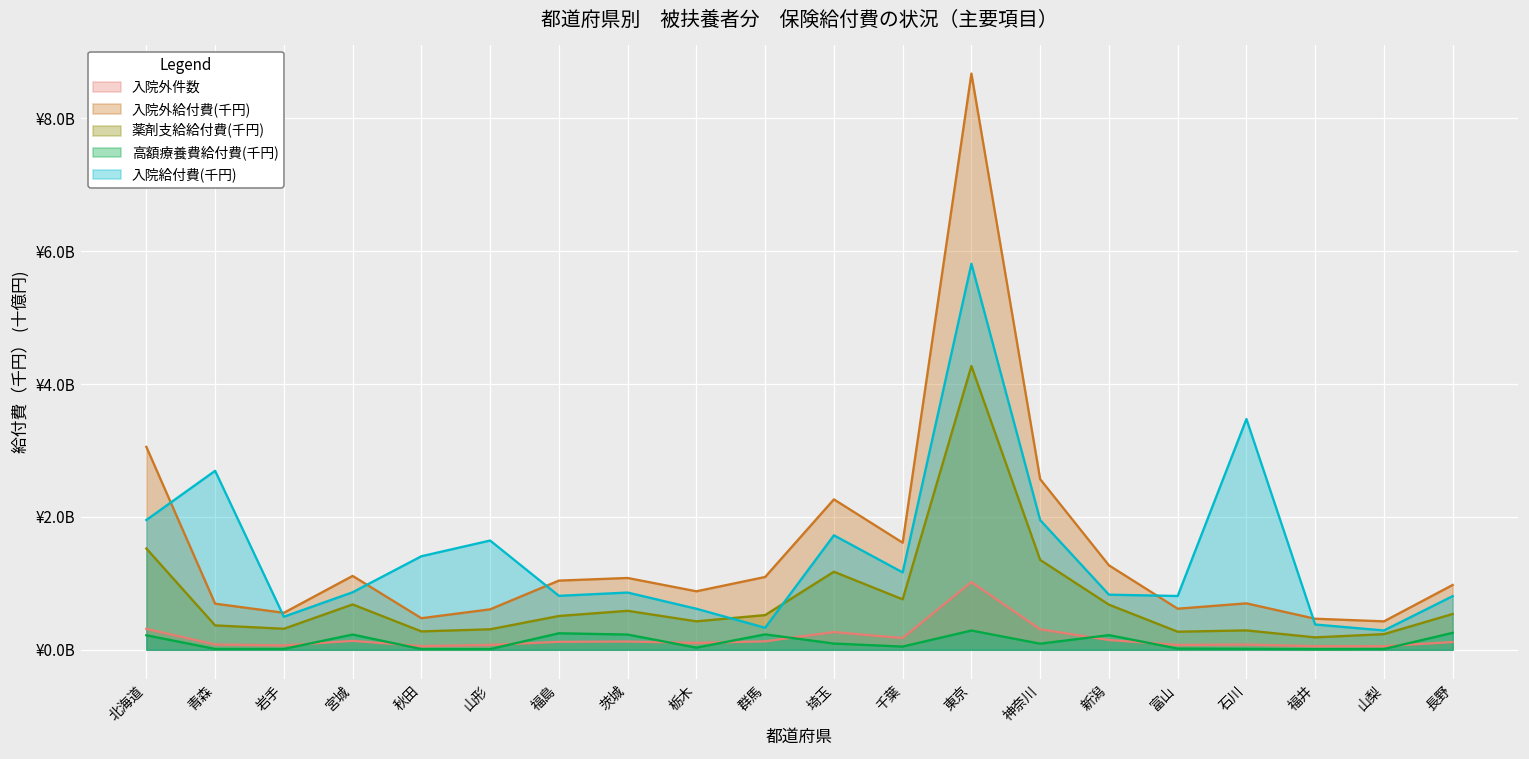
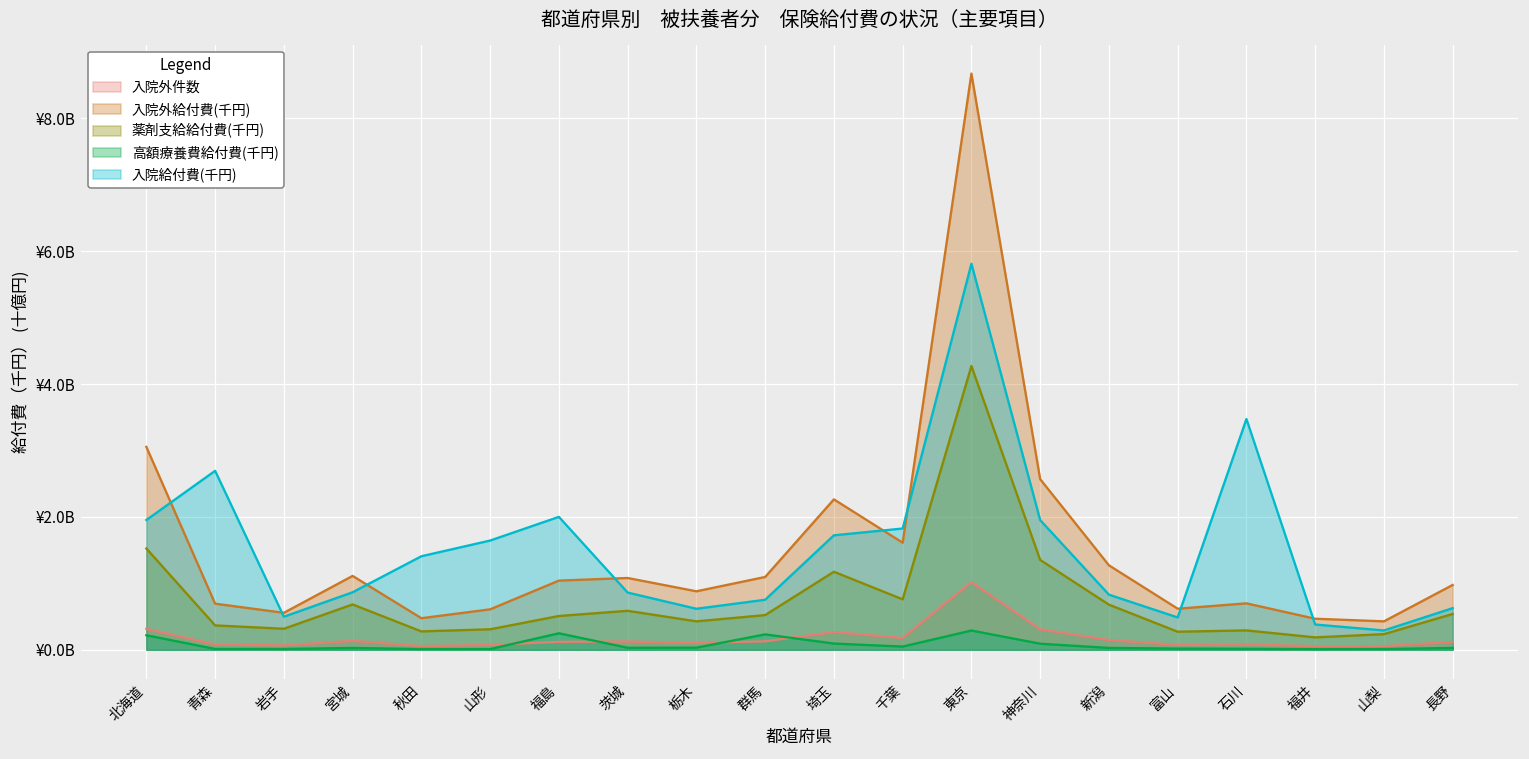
  {
    "高額療養費給付費(千円)": {
      "北海道": "¥200000000",
      "青森": "¥0",
      "岩手": "¥0",
-     "宮城": "¥200000000",
+     "宮城": "¥0",
      "秋田": "¥0",
      "山形": "¥0",
      "福島": "¥200000000",
-     "茨城": "¥200000000",
+     "茨城": "¥0",
      "栃木": "¥0",
      "群馬": "¥200000000",
      "埼玉": "¥100000000",
      "千葉": "¥0",
      "東京": "¥300000000",
      "神奈川": "¥100000000",
-     "新潟": "¥200000000",
+     "新潟": "¥0",
      "富山": "¥0",
      "石川": "¥0",
      "福井": "¥0",
-     "長野": "¥300000000"
+     "長野": "¥0"
    },
    "入院給付費(千円)": {
      "北海道": "¥2000000000",
      "青森": "¥2700000000",
      "岩手": "¥500000000",
      "宮城": "¥900000000",
      "秋田": "¥1400000000",
      "山形": "¥1600000000",
-     "福島": "¥800000000",
+     "福島": "¥2000000000",
      "茨城": "¥900000000",
      "栃木": "¥600000000",
-     "群馬": "¥300000000",
+     "群馬": "¥800000000",
      "埼玉": "¥1700000000",
-     "千葉": "¥1200000000",
+     "千葉": "¥1800000000",
      "東京": "¥5800000000",
      "神奈川": "¥2000000000",
      "新潟": "¥800000000",
-     "富山": "¥800000000",
+     "富山": "¥500000000",
      "石川": "¥3500000000",
      "福井": "¥400000000",
      "山梨": "¥300000000",
-     "長野": "¥800000000"
+     "長野": "¥600000000"
    }
  }
